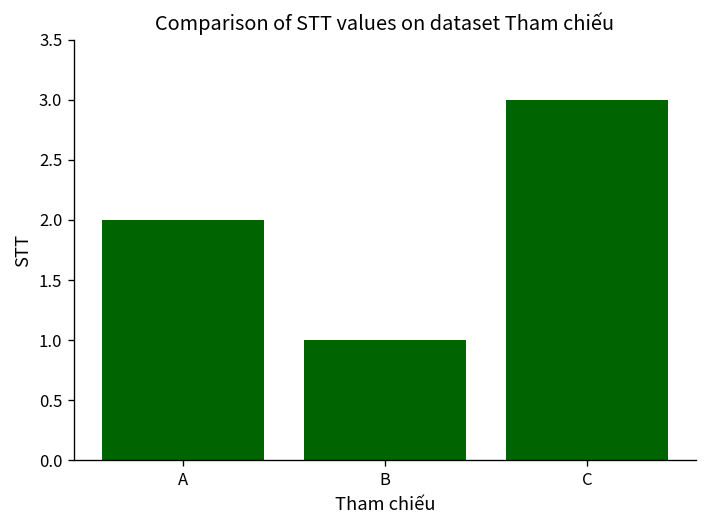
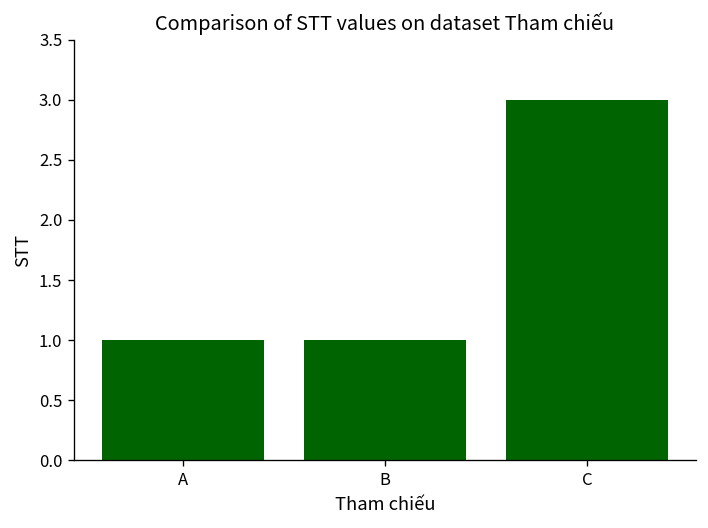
  {
-   "A": 2,
+   "A": 1,
    "B": 1,
    "C": 3
  }
